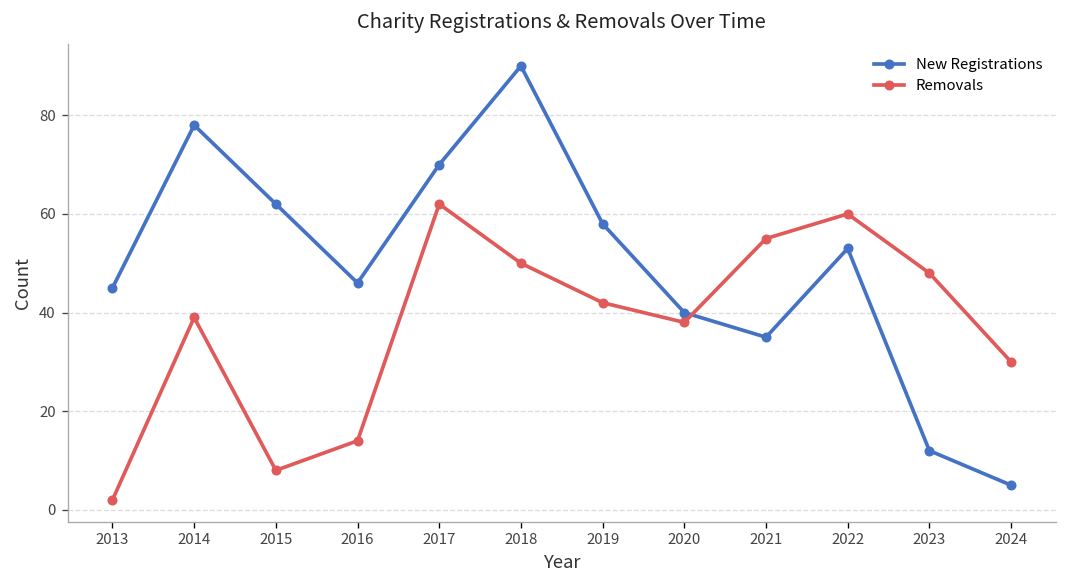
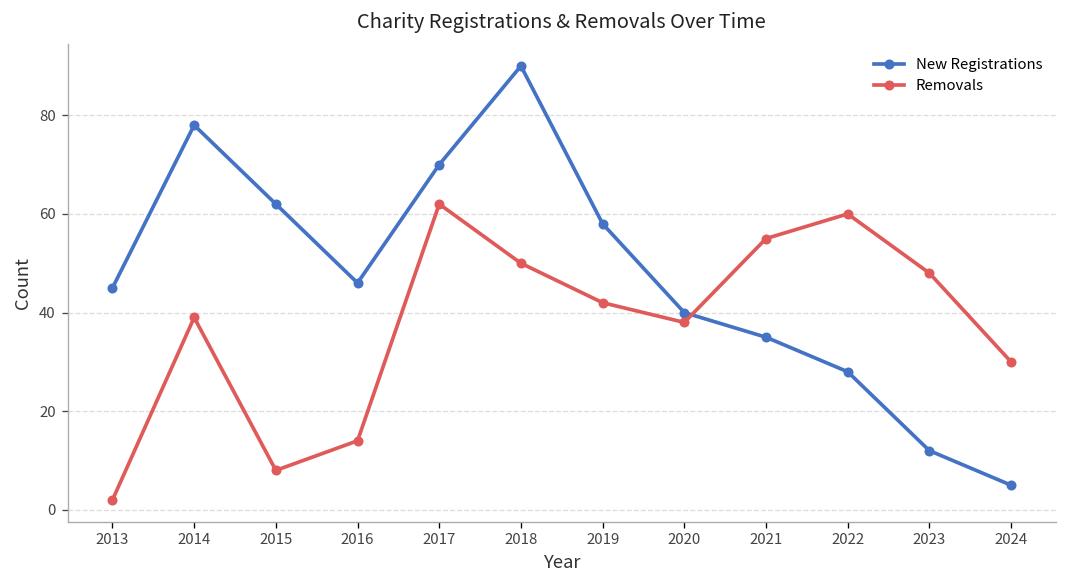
  {
    "New Registrations": {
      "2013": 45,
      "2014": 78,
      "2015": 62,
      "2016": 46,
      "2017": 70,
      "2018": 90,
      "2019": 58,
      "2020": 40,
      "2021": 35,
-     "2022": 53,
+     "2022": 28,
      "2023": 12,
      "2024": 5
    },
    "Removals": {
      "2013": 2,
      "2014": 39,
      "2015": 8,
      "2016": 14,
      "2017": 62,
      "2018": 50,
      "2019": 42,
      "2020": 38,
      "2021": 55,
      "2022": 60,
      "2023": 48,
      "2024": 30
    }
  }
